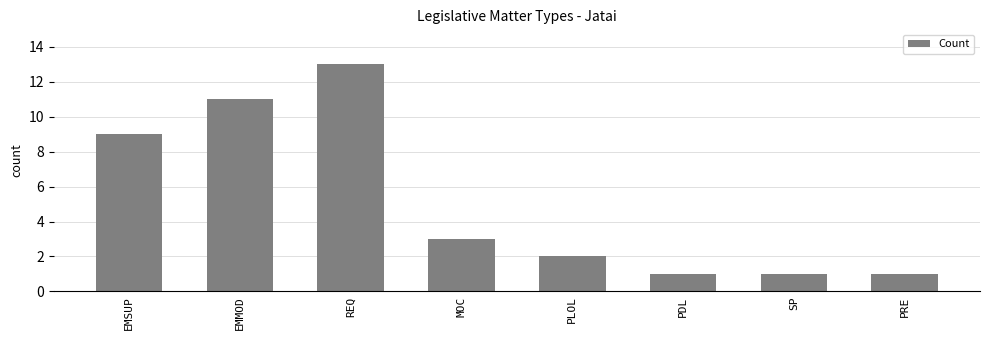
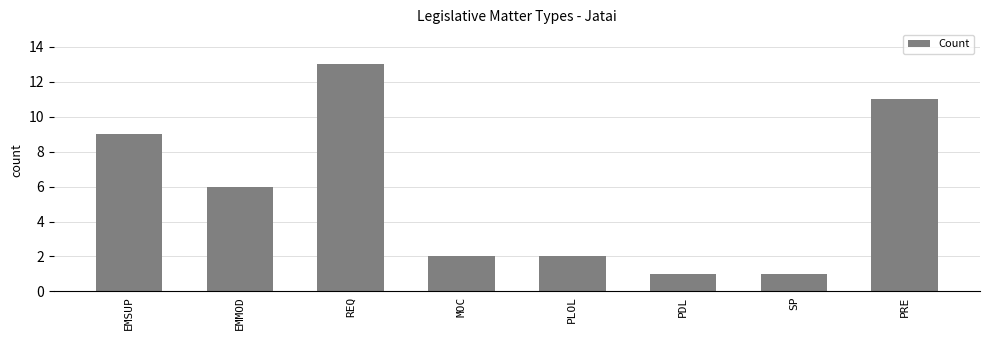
  {
    "EMSUP": 9,
-   "EMMOD": 11,
+   "EMMOD": 6,
    "REQ": 13,
-   "MOC": 3,
+   "MOC": 2,
    "PLOL": 2,
    "PDL": 1,
    "SP": 1,
-   "PRE": 1
+   "PRE": 11
  }
